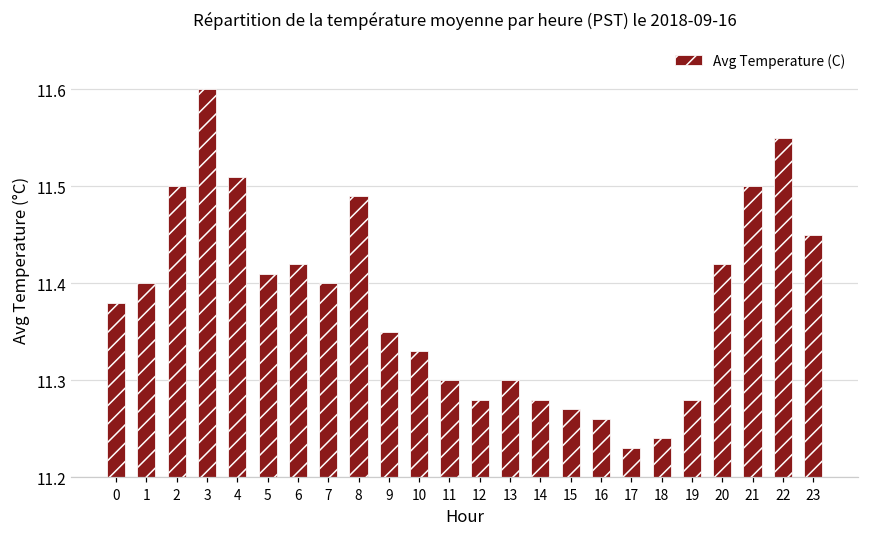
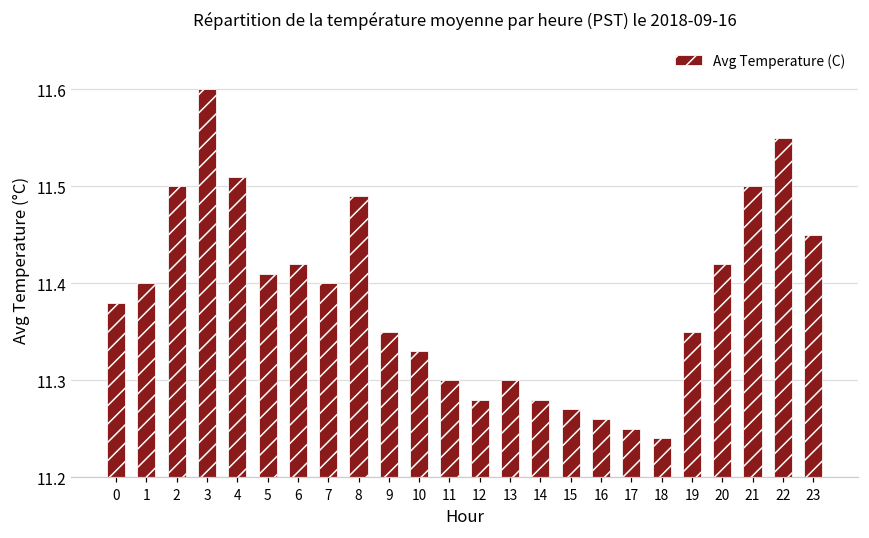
  {
    "0": 11.38,
    "1": 11.40,
    "2": 11.50,
    "3": 11.60,
    "4": 11.51,
    "5": 11.41,
    "6": 11.42,
    "7": 11.40,
    "8": 11.49,
    "9": 11.35,
    "10": 11.33,
    "11": 11.30,
    "12": 11.28,
    "13": 11.30,
    "14": 11.28,
    "15": 11.27,
    "16": 11.26,
-   "17": 11.23,
+   "17": 11.25,
    "18": 11.24,
-   "19": 11.28,
+   "19": 11.35,
    "20": 11.42,
    "21": 11.50,
    "22": 11.55,
    "23": 11.45
  }
